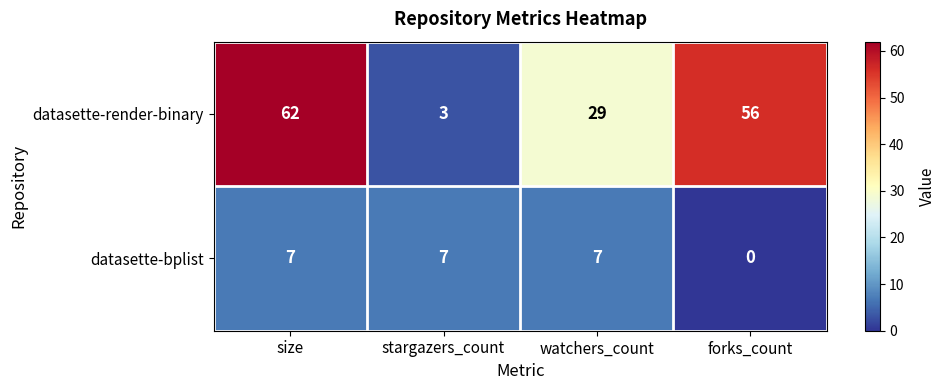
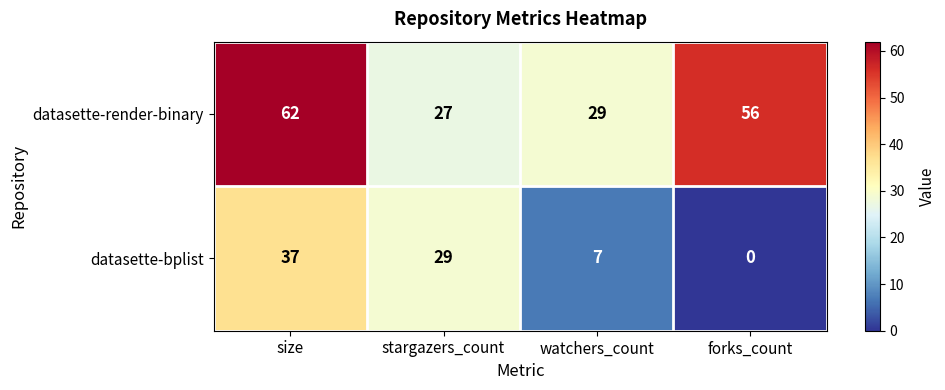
  {
    "datasette-render-binary": {
      "size": 62,
-     "stargazers_count": 3,
+     "stargazers_count": 27,
      "watchers_count": 29,
      "forks_count": 56
    },
    "datasette-bplist": {
-     "size": 7,
-     "stargazers_count": 7,
+     "size": 37,
+     "stargazers_count": 29,
      "watchers_count": 7,
      "forks_count": 0
    }
  }
